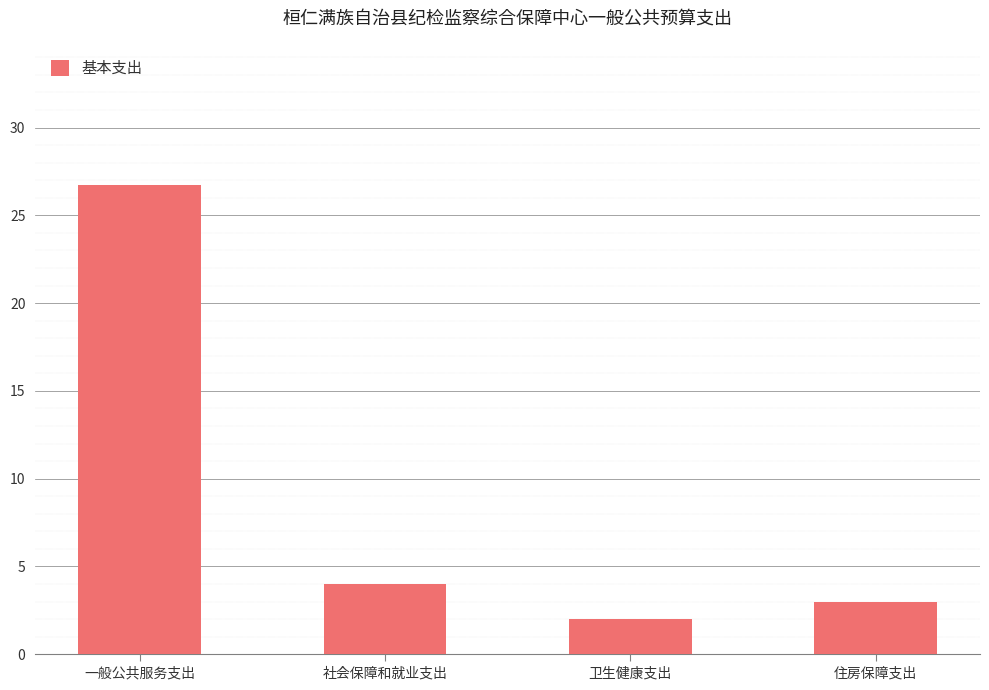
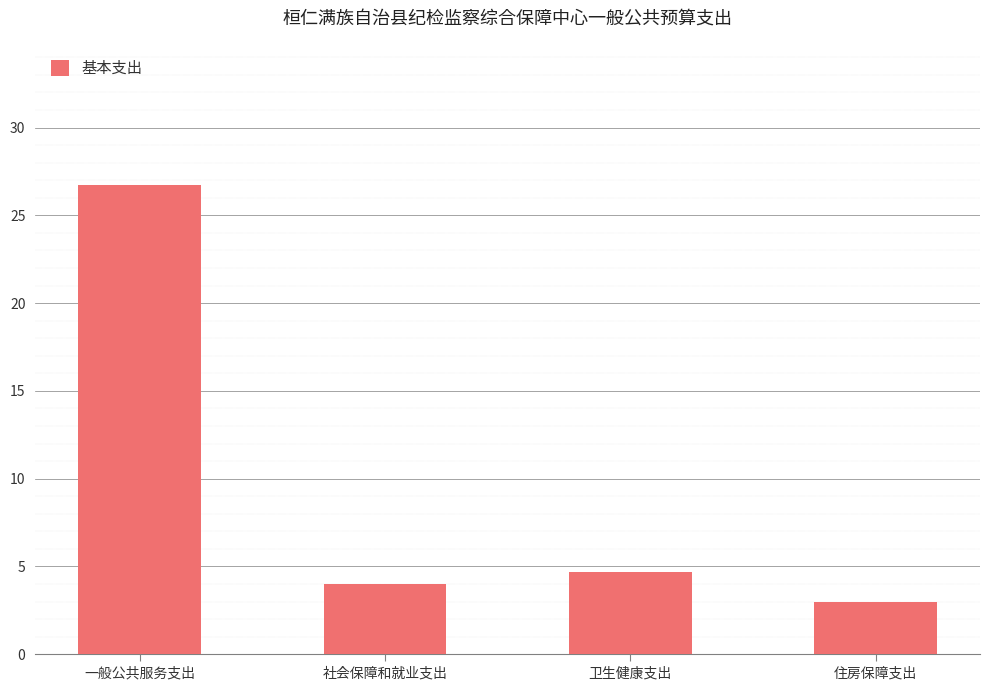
  {
    "一般公共服务支出": 26.7,
    "社会保障和就业支出": 4.0,
-   "卫生健康支出": 2.0,
+   "卫生健康支出": 4.7,
    "住房保障支出": 3.0
  }
